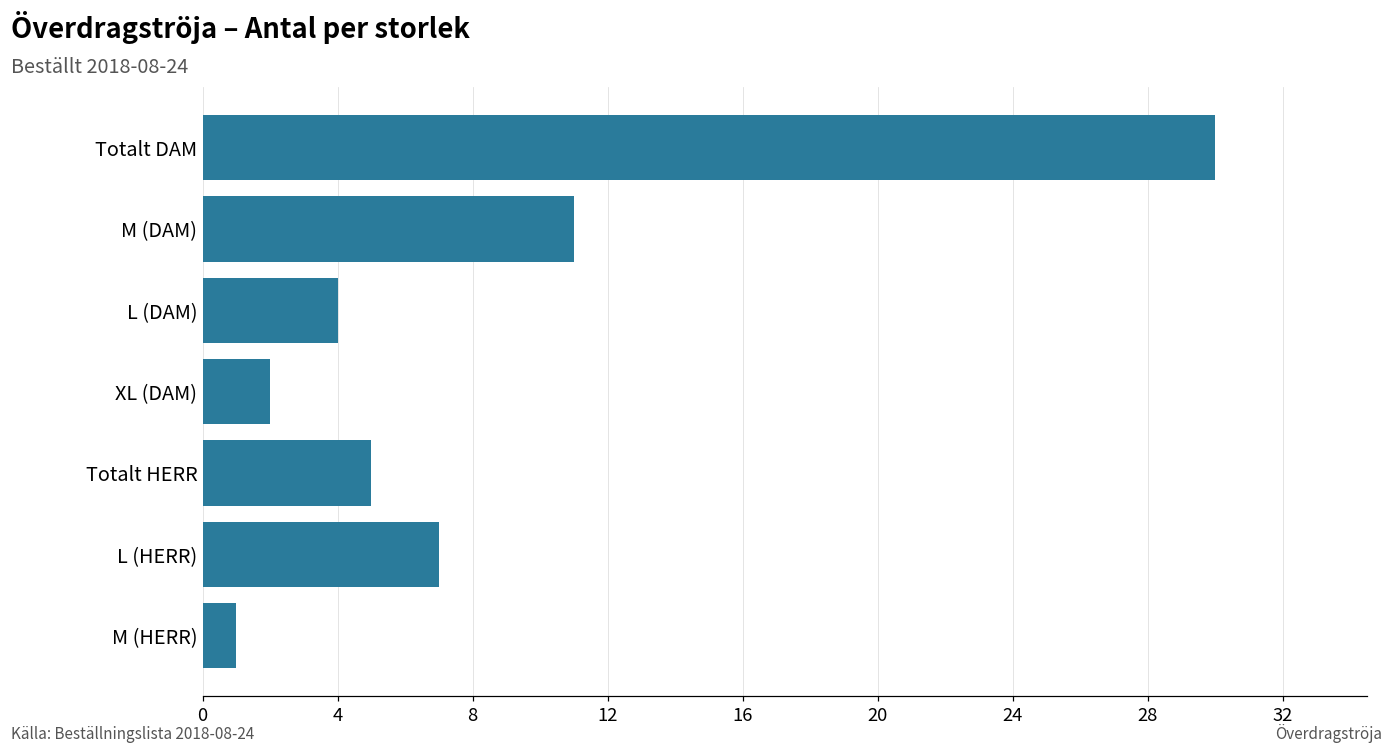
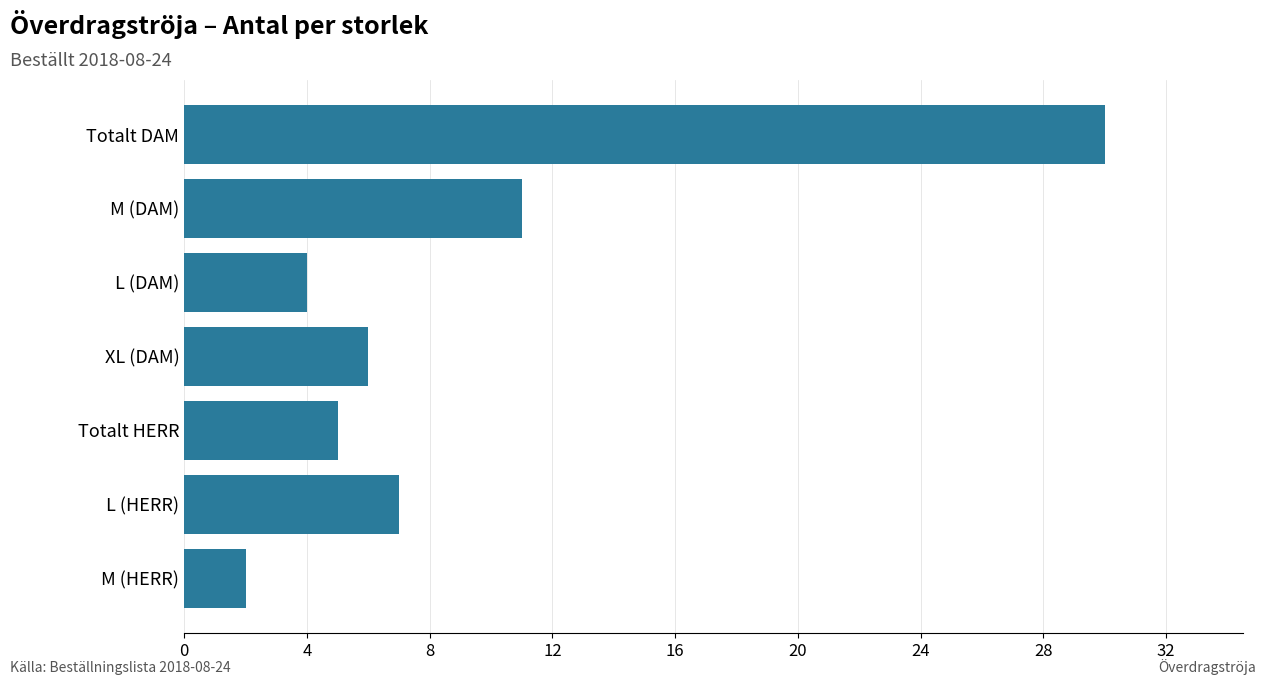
  {
    "Totalt DAM": 30,
    "M (DAM)": 11,
    "L (DAM)": 4,
-   "XL (DAM)": 2,
+   "XL (DAM)": 6,
    "Totalt HERR": 5,
    "L (HERR)": 7,
-   "M (HERR)": 1
+   "M (HERR)": 2
  }
